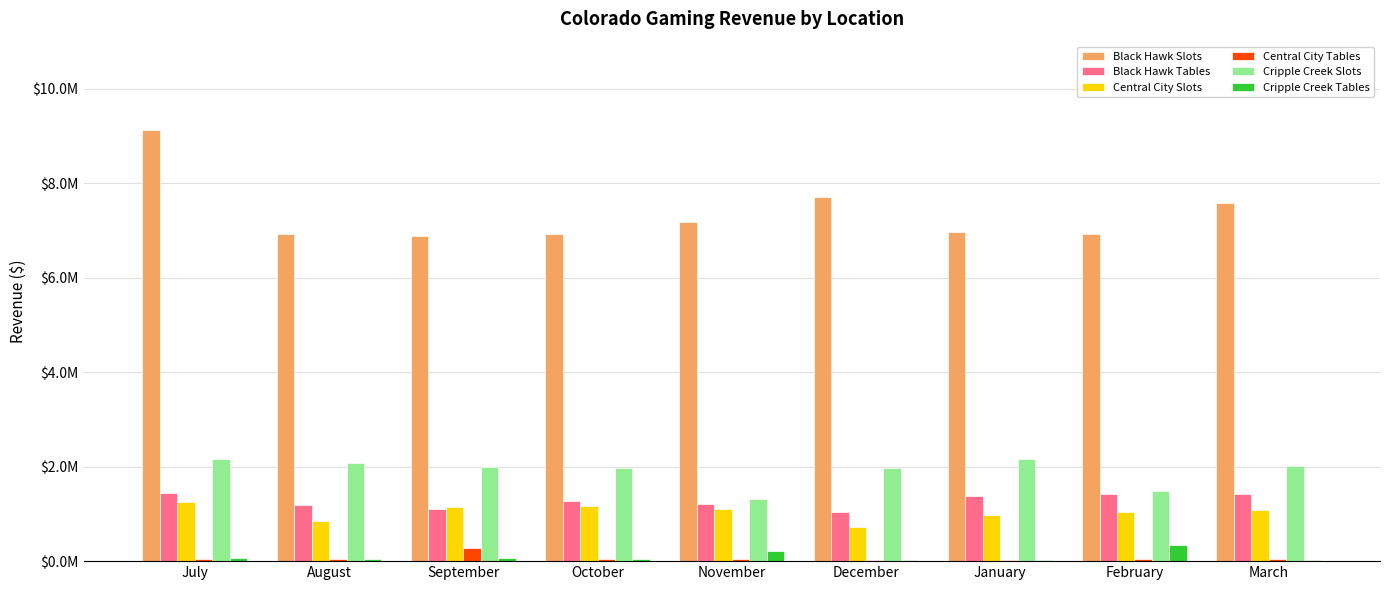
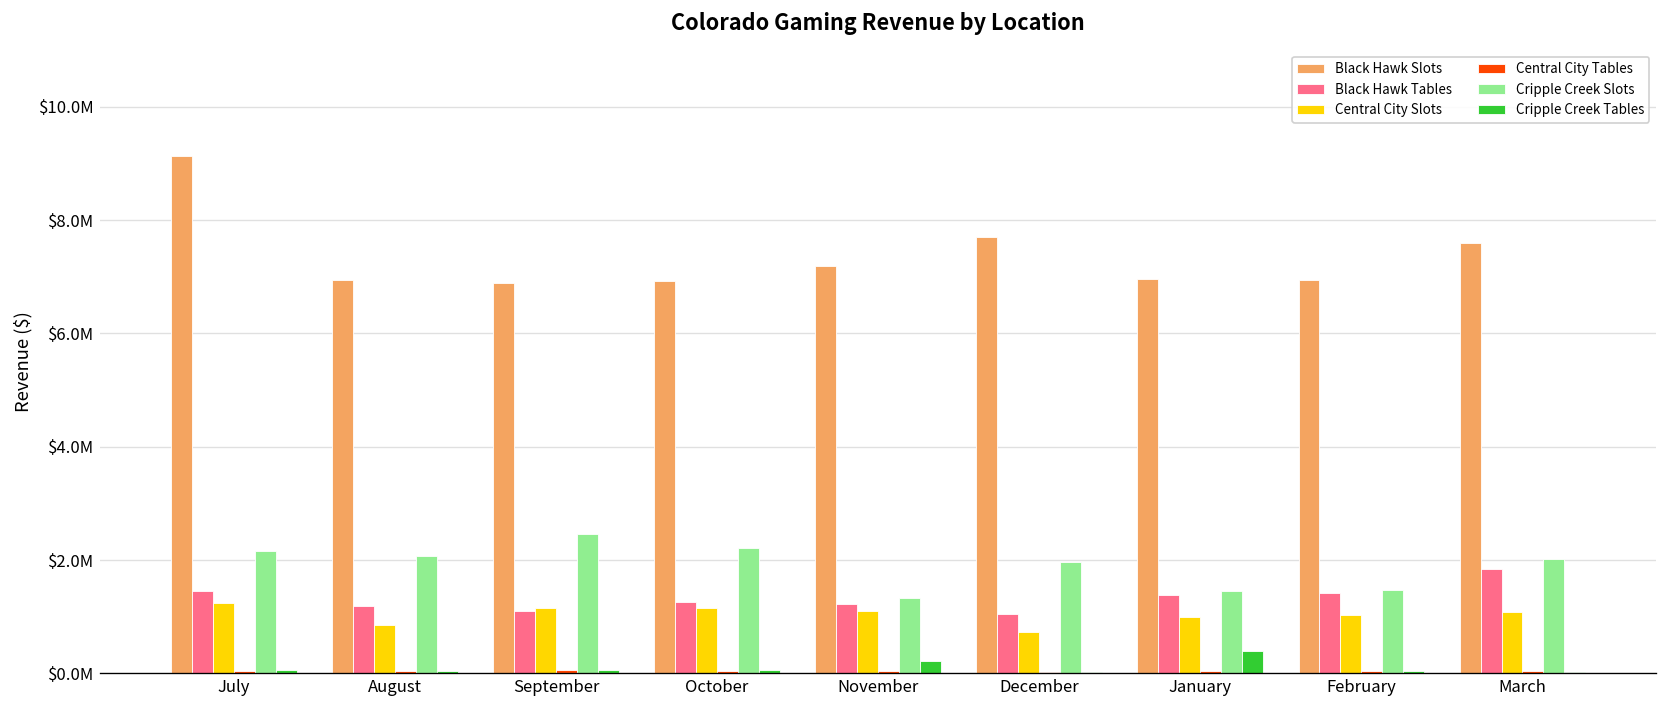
  {
    "Black Hawk Slots": {
      "July": "$9100000",
      "August": "$6900000",
      "September": "$6900000",
      "October": "$6900000",
      "November": "$7200000",
      "December": "$7700000",
      "January": "$7000000",
      "February": "$6900000",
      "March": "$7600000"
    },
    "Black Hawk Tables": {
      "July": "$1400000",
      "August": "$1200000",
      "September": "$1100000",
      "October": "$1300000",
      "November": "$1200000",
      "December": "$1000000",
      "January": "$1400000",
      "February": "$1400000",
-     "March": "$1400000"
+     "March": "$1800000"
    },
    "Central City Slots": {
      "July": "$1200000",
      "August": "$900000",
      "September": "$1100000",
      "October": "$1200000",
      "November": "$1100000",
      "December": "$700000",
      "January": "$1000000",
      "February": "$1000000",
      "March": "$1100000"
    },
    "Central City Tables": {
-     "September": "$300000"
+     "September": "$100000"
    },
    "Cripple Creek Slots": {
      "July": "$2200000",
      "August": "$2100000",
-     "September": "$2000000",
-     "October": "$2000000",
+     "September": "$2500000",
+     "October": "$2200000",
      "November": "$1300000",
      "December": "$2000000",
-     "January": "$2200000",
+     "January": "$1500000",
      "February": "$1500000",
      "March": "$2000000"
    },
    "Cripple Creek Tables": {
      "July": "$100000",
      "September": "$100000",
      "November": "$200000",
-     "January": "$0",
-     "February": "$300000"
+     "January": "$400000",
+     "February": "$0"
    }
  }
